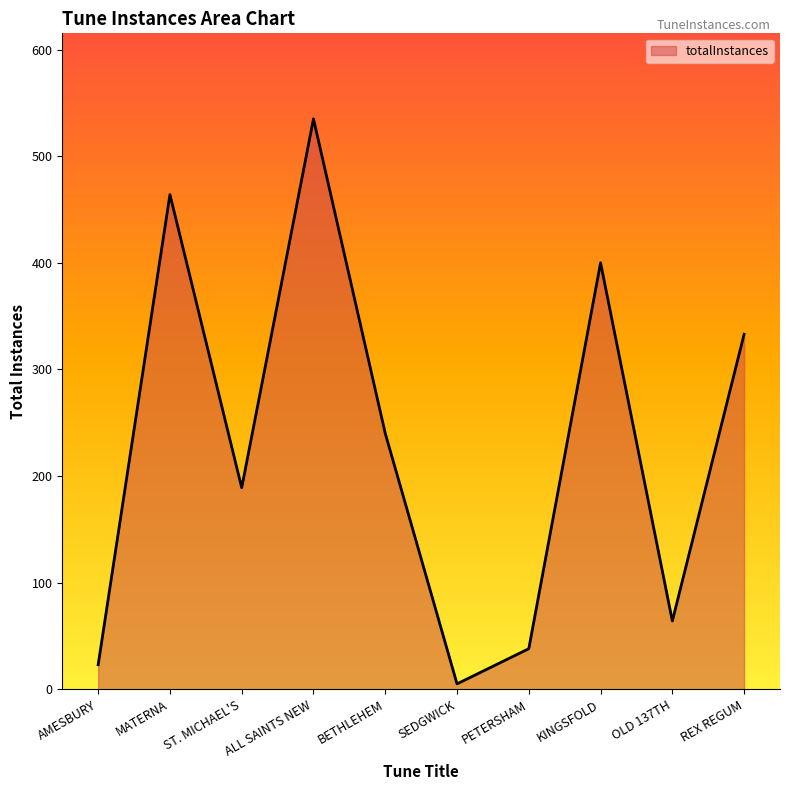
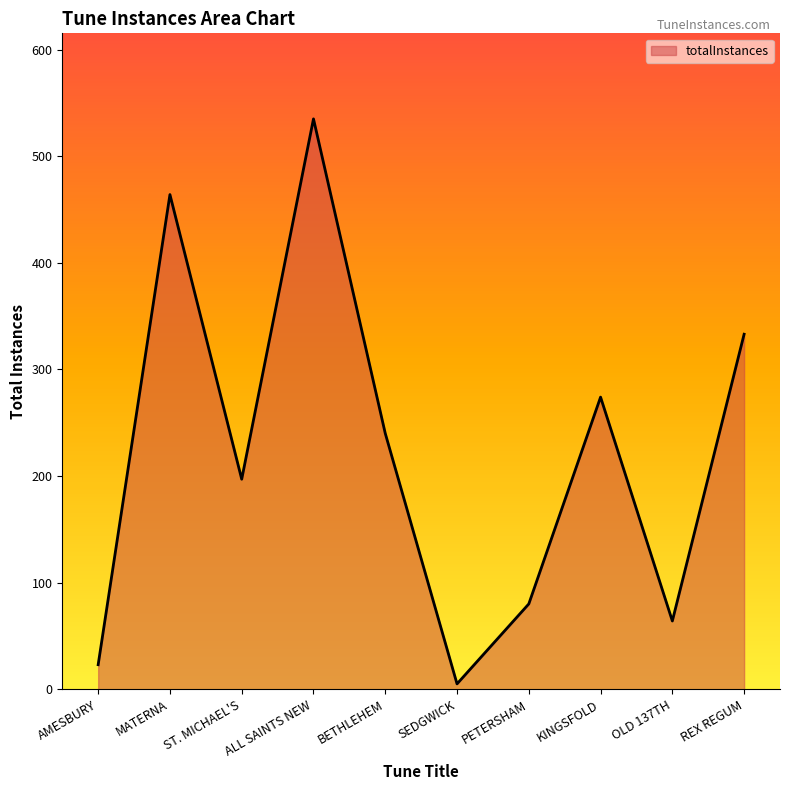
  {
    "AMESBURY": 23,
    "MATERNA": 464,
-   "ST. MICHAEL'S": 189,
+   "ST. MICHAEL'S": 197,
    "ALL SAINTS NEW": 535,
    "BETHLEHEM": 240,
    "SEDGWICK": 5,
-   "PETERSHAM": 38,
-   "KINGSFOLD": 400,
+   "PETERSHAM": 80,
+   "KINGSFOLD": 274,
    "OLD 137TH": 64,
    "REX REGUM": 333
  }
